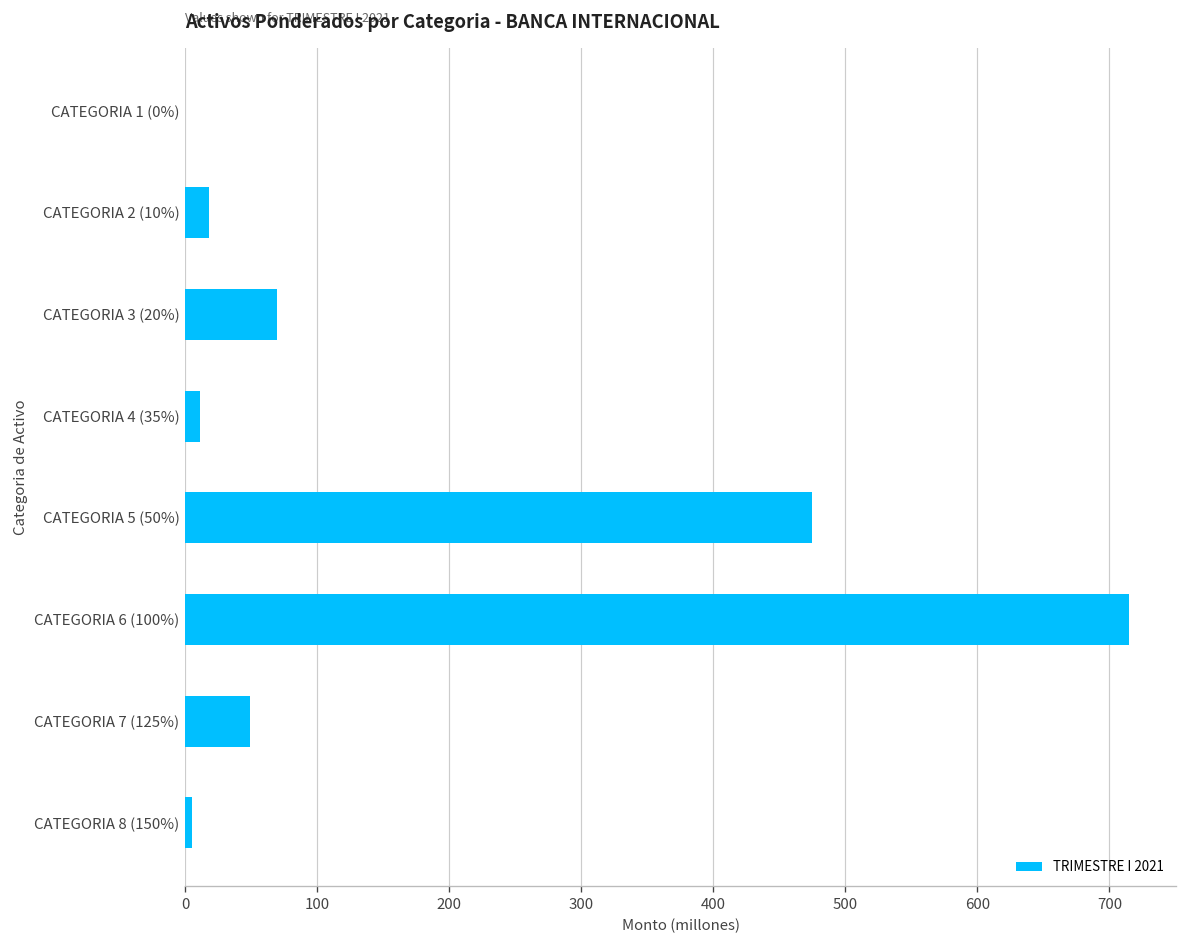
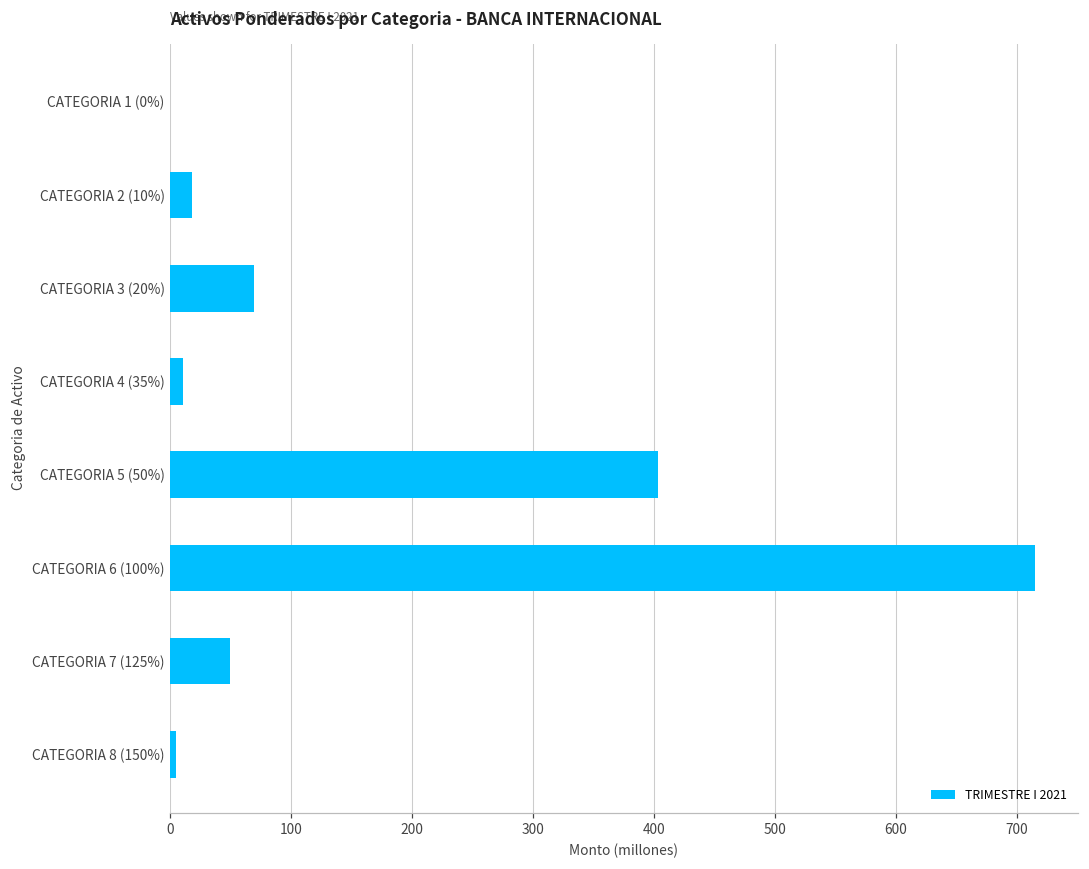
  {
    "CATEGORIA 1 (0%)": 0,
    "CATEGORIA 2 (10%)": 18,
    "CATEGORIA 3 (20%)": 70,
    "CATEGORIA 4 (35%)": 11,
-   "CATEGORIA 5 (50%)": 475,
+   "CATEGORIA 5 (50%)": 403,
    "CATEGORIA 6 (100%)": 715,
    "CATEGORIA 7 (125%)": 49,
    "CATEGORIA 8 (150%)": 5
  }
